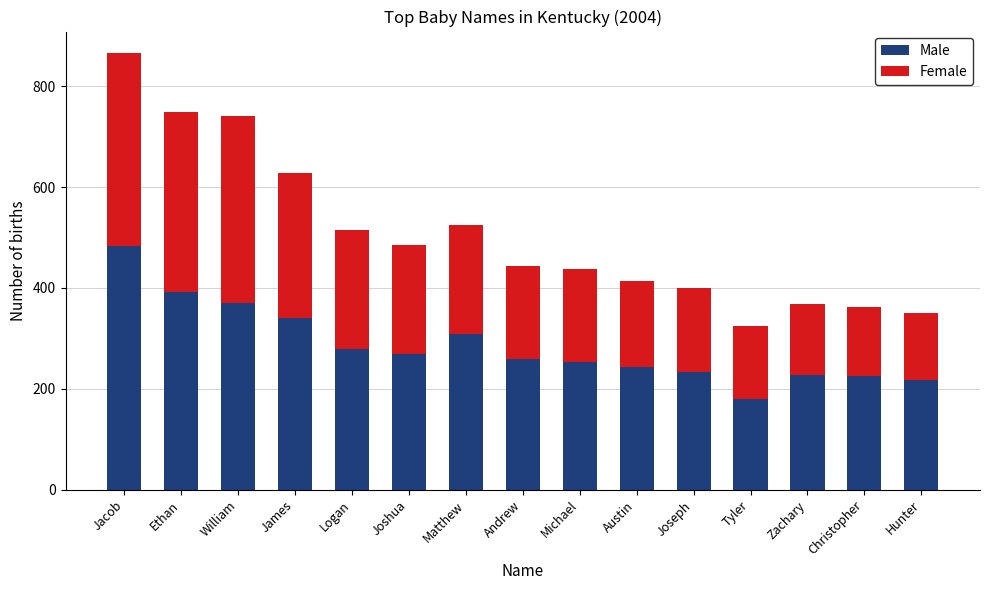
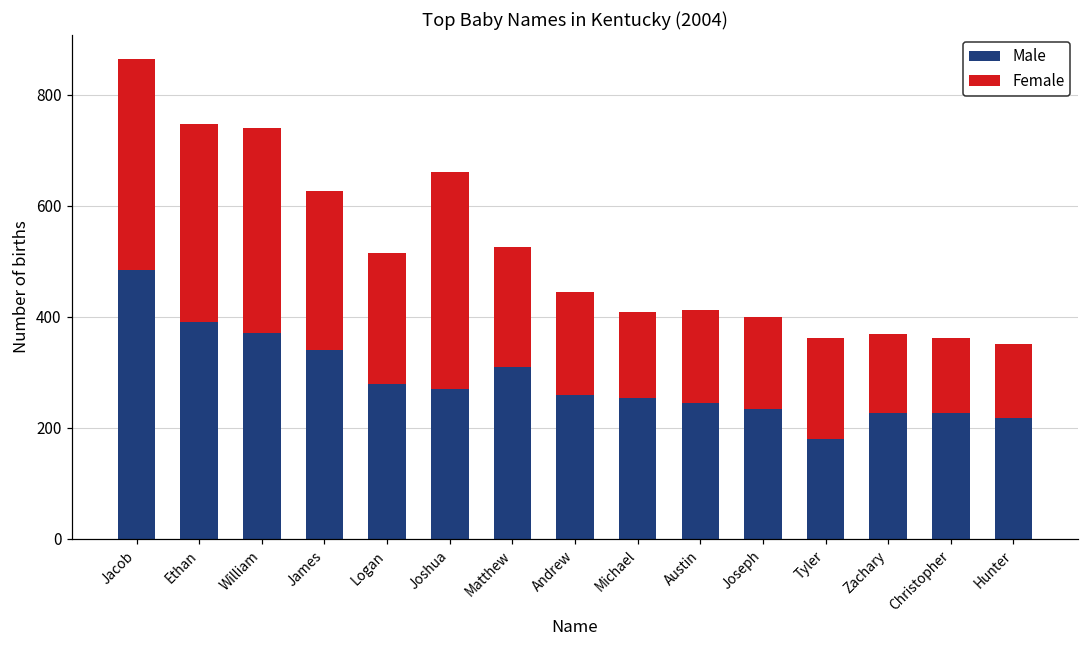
  {
    "Male": {
      "Jacob": 480,
      "Ethan": 390,
      "William": 370,
      "James": 340,
      "Logan": 280,
      "Joshua": 270,
      "Matthew": 310,
      "Andrew": 260,
      "Michael": 250,
      "Austin": 240,
      "Joseph": 230,
      "Tyler": 180,
      "Zachary": 230,
      "Christopher": 230,
      "Hunter": 220
    },
    "Female": {
      "Jacob": 380,
      "Ethan": 360,
      "William": 370,
      "James": 290,
      "Logan": 240,
-     "Joshua": 220,
+     "Joshua": 390,
      "Matthew": 220,
      "Andrew": 190,
-     "Michael": 180,
+     "Michael": 160,
      "Austin": 170,
      "Joseph": 170,
-     "Tyler": 150,
+     "Tyler": 180,
      "Zachary": 140,
      "Christopher": 140,
      "Hunter": 130
    }
  }
